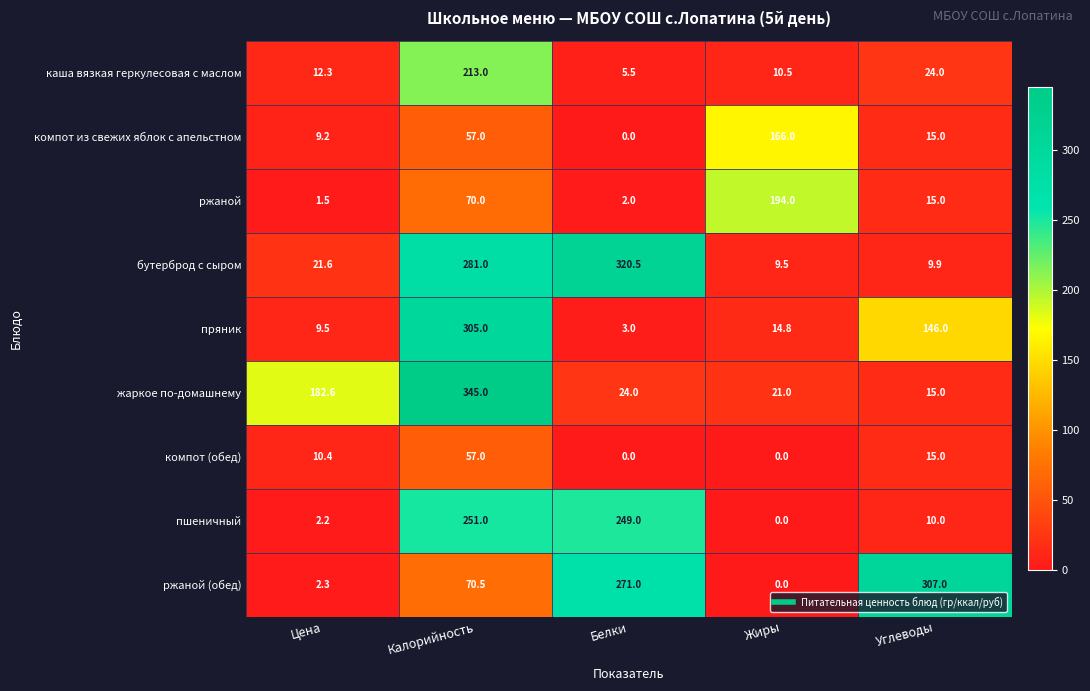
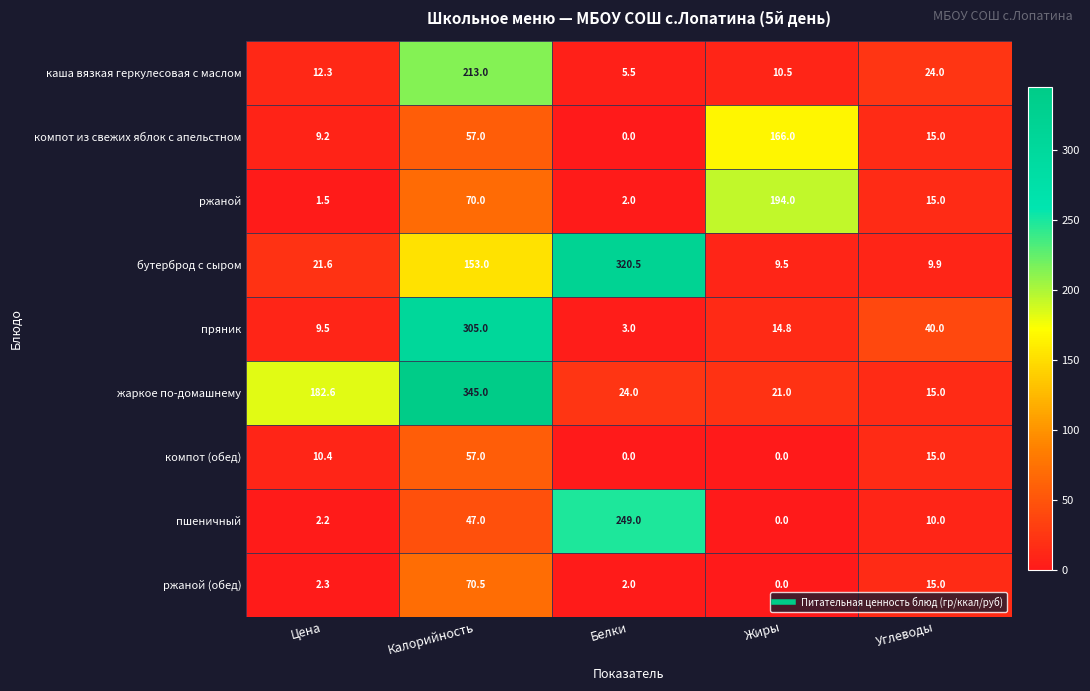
  {
    "каша вязкая геркулесовая с маслом": {
      "Цена": 12.3,
      "Калорийность": 213.0,
      "Белки": 5.5,
      "Жиры": 10.5,
      "Углеводы": 24.0
    },
    "компот из свежих яблок с апельстном": {
      "Цена": 9.2,
      "Калорийность": 57.0,
      "Белки": 0.0,
      "Жиры": 166.0,
      "Углеводы": 15.0
    },
    "ржаной": {
      "Цена": 1.5,
      "Калорийность": 70.0,
      "Белки": 2.0,
      "Жиры": 194.0,
      "Углеводы": 15.0
    },
    "бутерброд с сыром": {
      "Цена": 21.6,
-     "Калорийность": 281.0,
+     "Калорийность": 153.0,
      "Белки": 320.5,
      "Жиры": 9.5,
      "Углеводы": 9.9
    },
    "пряник": {
      "Цена": 9.5,
      "Калорийность": 305.0,
      "Белки": 3.0,
      "Жиры": 14.8,
-     "Углеводы": 146.0
+     "Углеводы": 40.0
    },
    "жаркое по-домашнему": {
      "Цена": 182.6,
      "Калорийность": 345.0,
      "Белки": 24.0,
      "Жиры": 21.0,
      "Углеводы": 15.0
    },
    "компот (обед)": {
      "Цена": 10.4,
      "Калорийность": 57.0,
      "Белки": 0.0,
      "Жиры": 0.0,
      "Углеводы": 15.0
    },
    "пшеничный": {
      "Цена": 2.2,
-     "Калорийность": 251.0,
+     "Калорийность": 47.0,
      "Белки": 249.0,
      "Жиры": 0.0,
      "Углеводы": 10.0
    },
    "ржаной (обед)": {
      "Цена": 2.3,
      "Калорийность": 70.5,
-     "Белки": 271.0,
+     "Белки": 2.0,
      "Жиры": 0.0,
-     "Углеводы": 307.0
+     "Углеводы": 15.0
    }
  }
